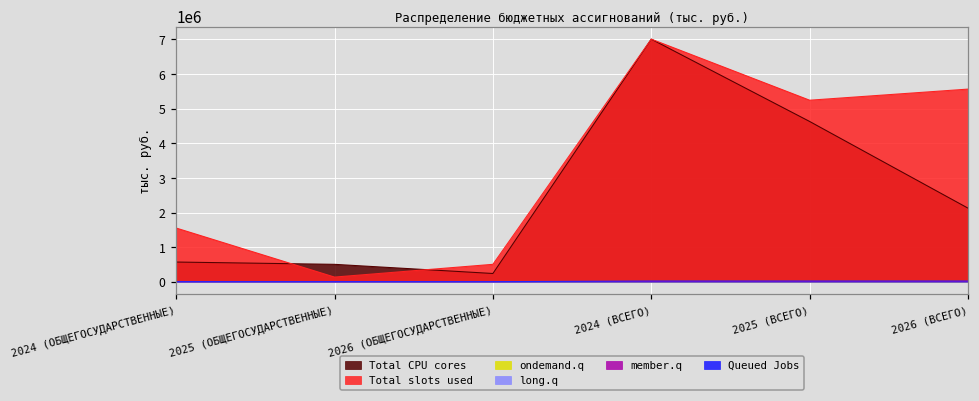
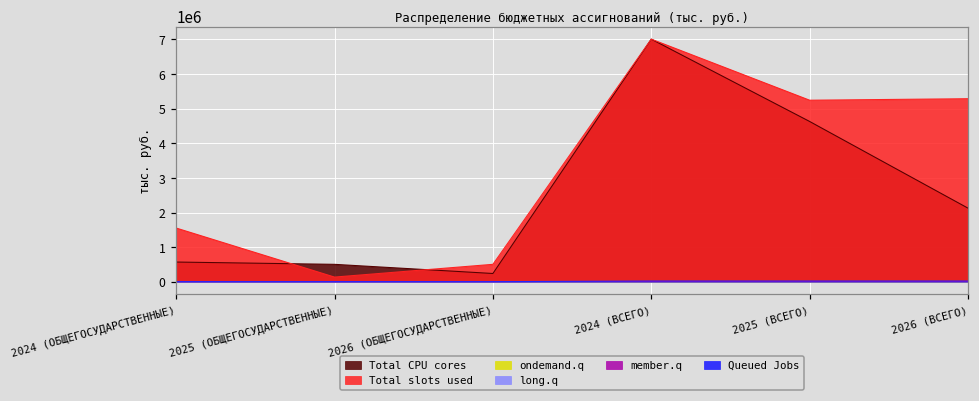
  {
    "Total CPU cores": {
      "2024 (ОБЩЕГОСУДАРСТВЕННЫЕ)": 600000,
      "2025 (ОБЩЕГОСУДАРСТВЕННЫЕ)": 500000,
      "2026 (ОБЩЕГОСУДАРСТВЕННЫЕ)": 200000,
      "2025 (ВСЕГО)": 4600000,
      "2026 (ВСЕГО)": 2100000
    },
    "Total slots used": {
      "2024 (ОБЩЕГОСУДАРСТВЕННЫЕ)": 1600000,
      "2025 (ОБЩЕГОСУДАРСТВЕННЫЕ)": 100000,
      "2026 (ОБЩЕГОСУДАРСТВЕННЫЕ)": 500000,
      "2025 (ВСЕГО)": 5200000,
-     "2026 (ВСЕГО)": 5600000
+     "2026 (ВСЕГО)": 5300000
    }
  }
